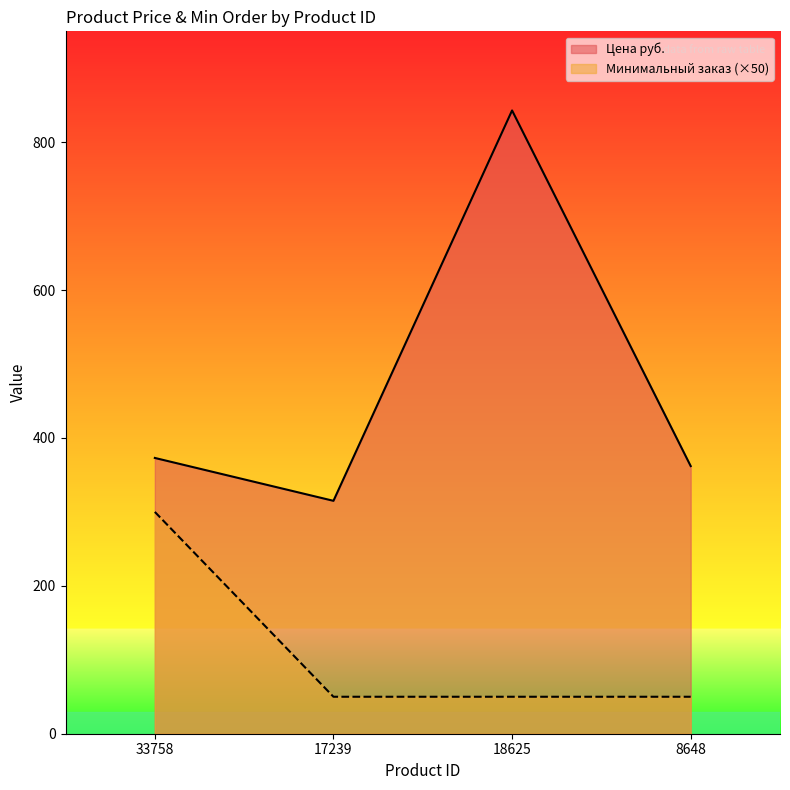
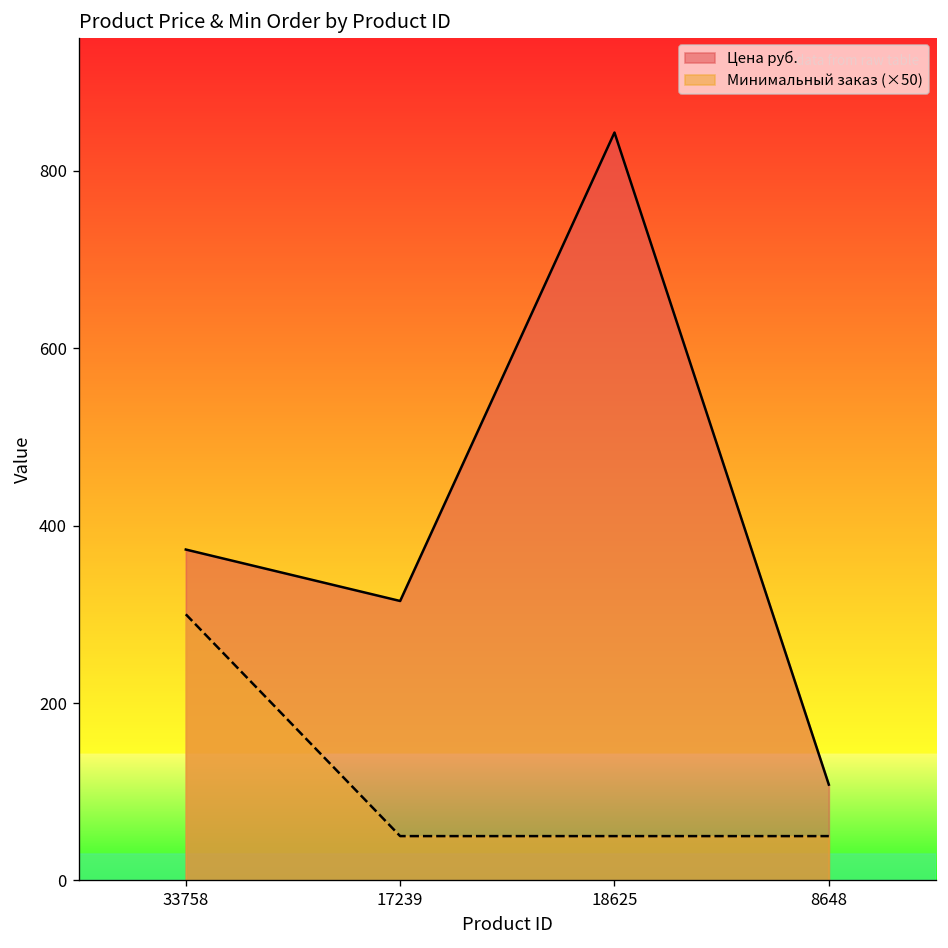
  {
    "Цена руб.": {
      "33758": 370,
      "17239": 320,
      "18625": 840,
-     "8648": 360
+     "8648": 110
    },
    "Минимальный заказ (×50)": {
      "33758": 300,
      "17239": 50,
      "18625": 50,
      "8648": 50
    }
  }
